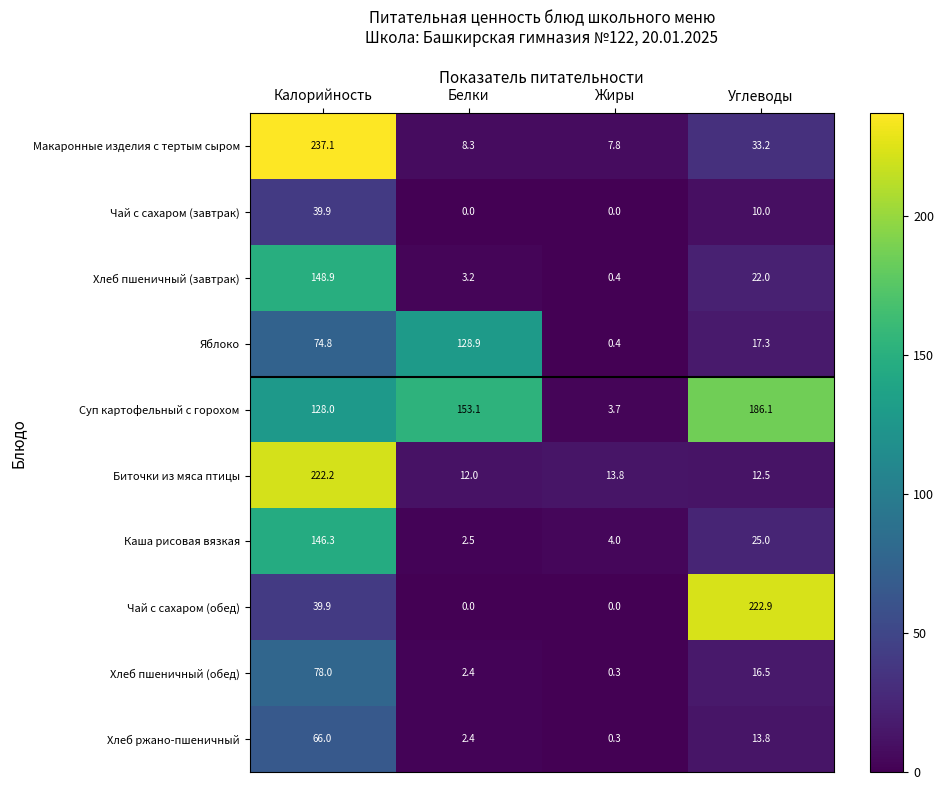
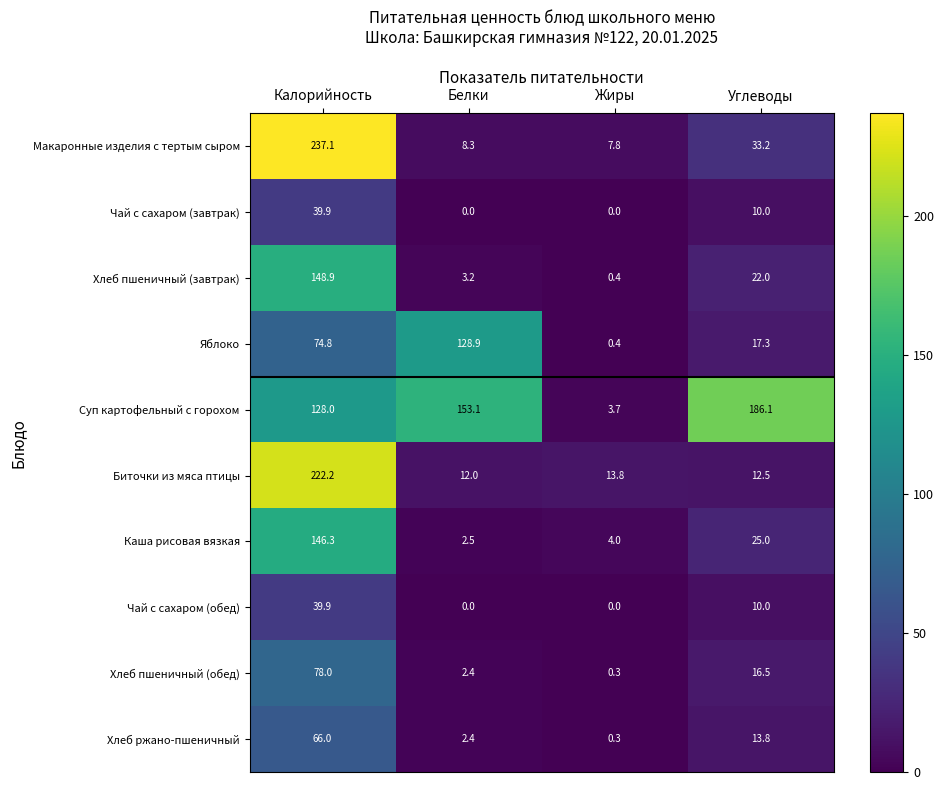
  {
    "Макаронные изделия с тертым сыром": {
      "Калорийность": 237.1,
      "Белки": 8.3,
      "Жиры": 7.8,
      "Углеводы": 33.2
    },
    "Чай с сахаром (завтрак)": {
      "Калорийность": 39.9,
      "Белки": 0.0,
      "Жиры": 0.0,
      "Углеводы": 10.0
    },
    "Хлеб пшеничный (завтрак)": {
      "Калорийность": 148.9,
      "Белки": 3.2,
      "Жиры": 0.4,
      "Углеводы": 22.0
    },
    "Яблоко": {
      "Калорийность": 74.8,
      "Белки": 128.9,
      "Жиры": 0.4,
      "Углеводы": 17.3
    },
    "Суп картофельный с горохом": {
      "Калорийность": 128.0,
      "Белки": 153.1,
      "Жиры": 3.7,
      "Углеводы": 186.1
    },
    "Биточки из мяса птицы": {
      "Калорийность": 222.2,
      "Белки": 12.0,
      "Жиры": 13.8,
      "Углеводы": 12.5
    },
    "Каша рисовая вязкая": {
      "Калорийность": 146.3,
      "Белки": 2.5,
      "Жиры": 4.0,
      "Углеводы": 25.0
    },
    "Чай с сахаром (обед)": {
      "Калорийность": 39.9,
      "Белки": 0.0,
      "Жиры": 0.0,
-     "Углеводы": 222.9
+     "Углеводы": 10.0
    },
    "Хлеб пшеничный (обед)": {
      "Калорийность": 78.0,
      "Белки": 2.4,
      "Жиры": 0.3,
      "Углеводы": 16.5
    },
    "Хлеб ржано-пшеничный": {
      "Калорийность": 66.0,
      "Белки": 2.4,
      "Жиры": 0.3,
      "Углеводы": 13.8
    }
  }
